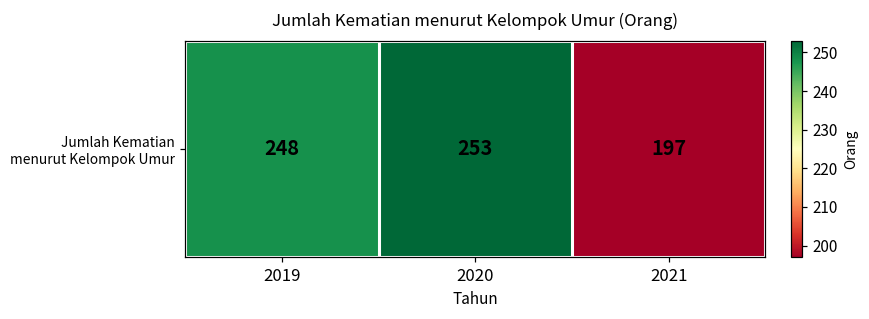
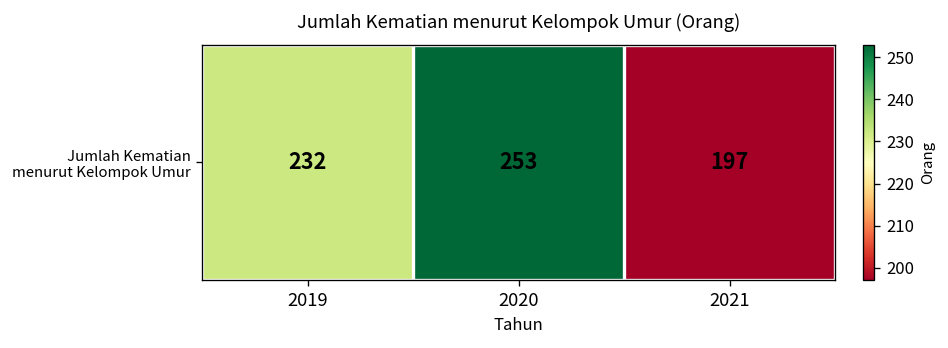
  {
    "Jumlah Kematian menurut Kelompok Umur": {
-     "2019": 248,
+     "2019": 232,
      "2020": 253,
      "2021": 197
    }
  }
